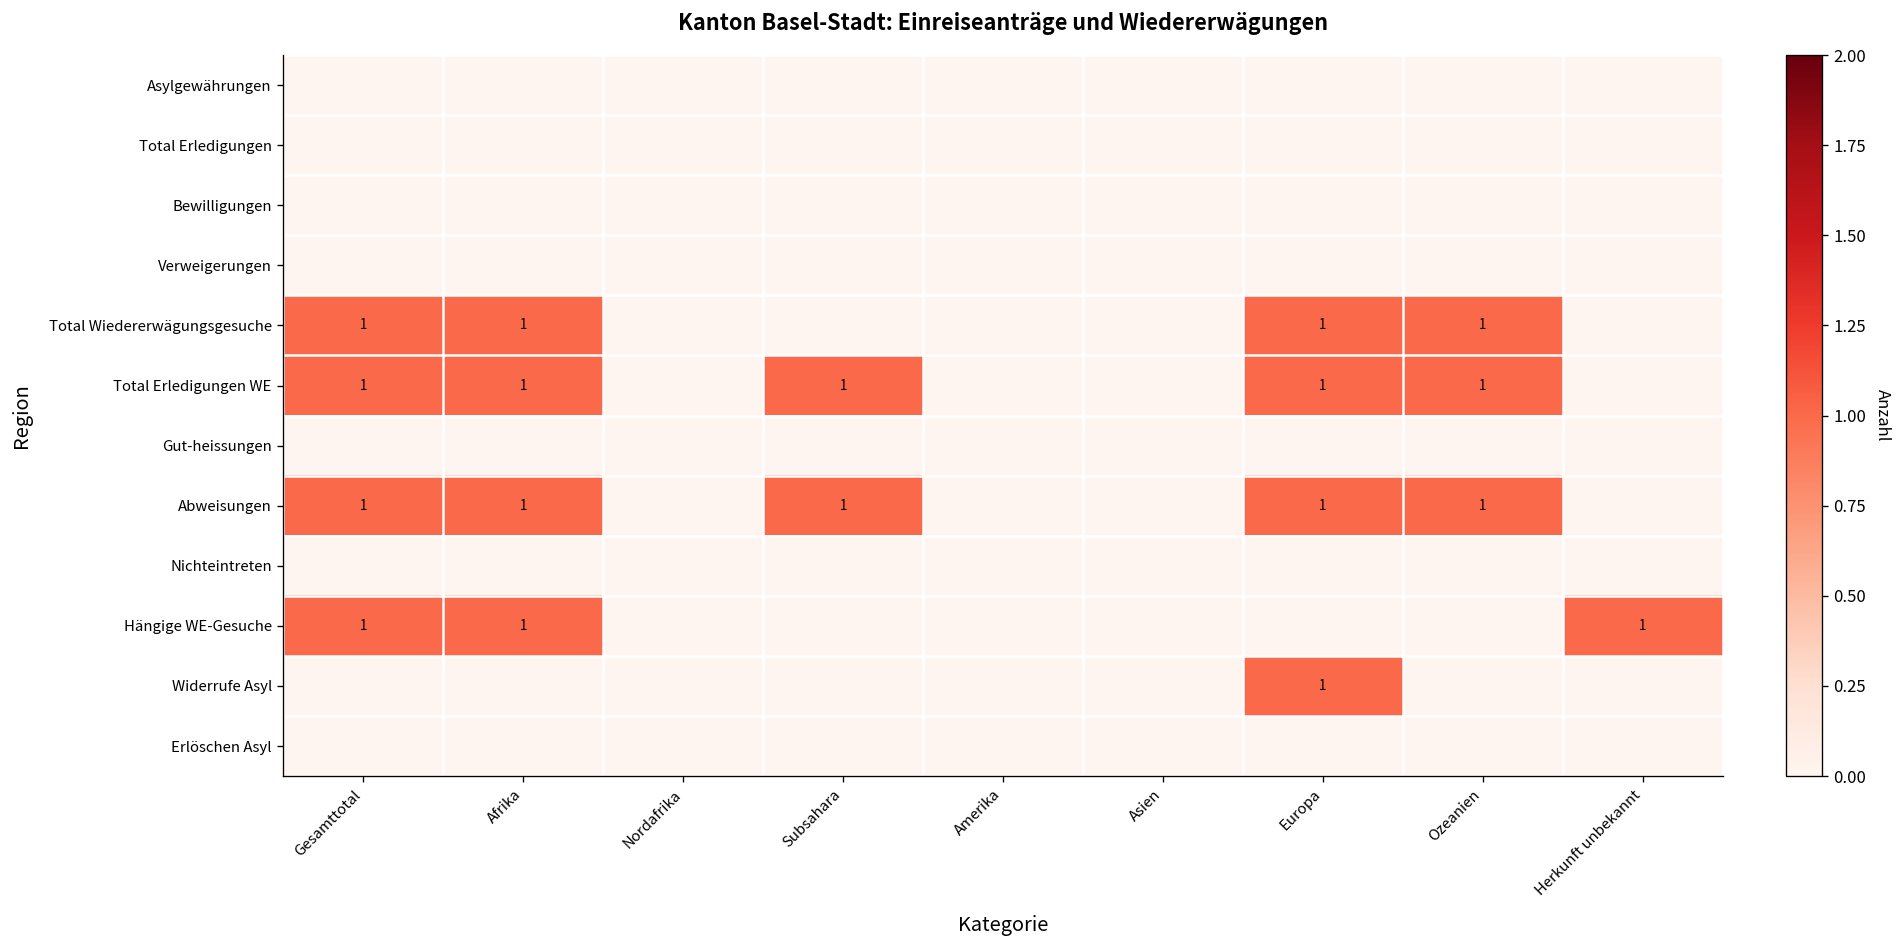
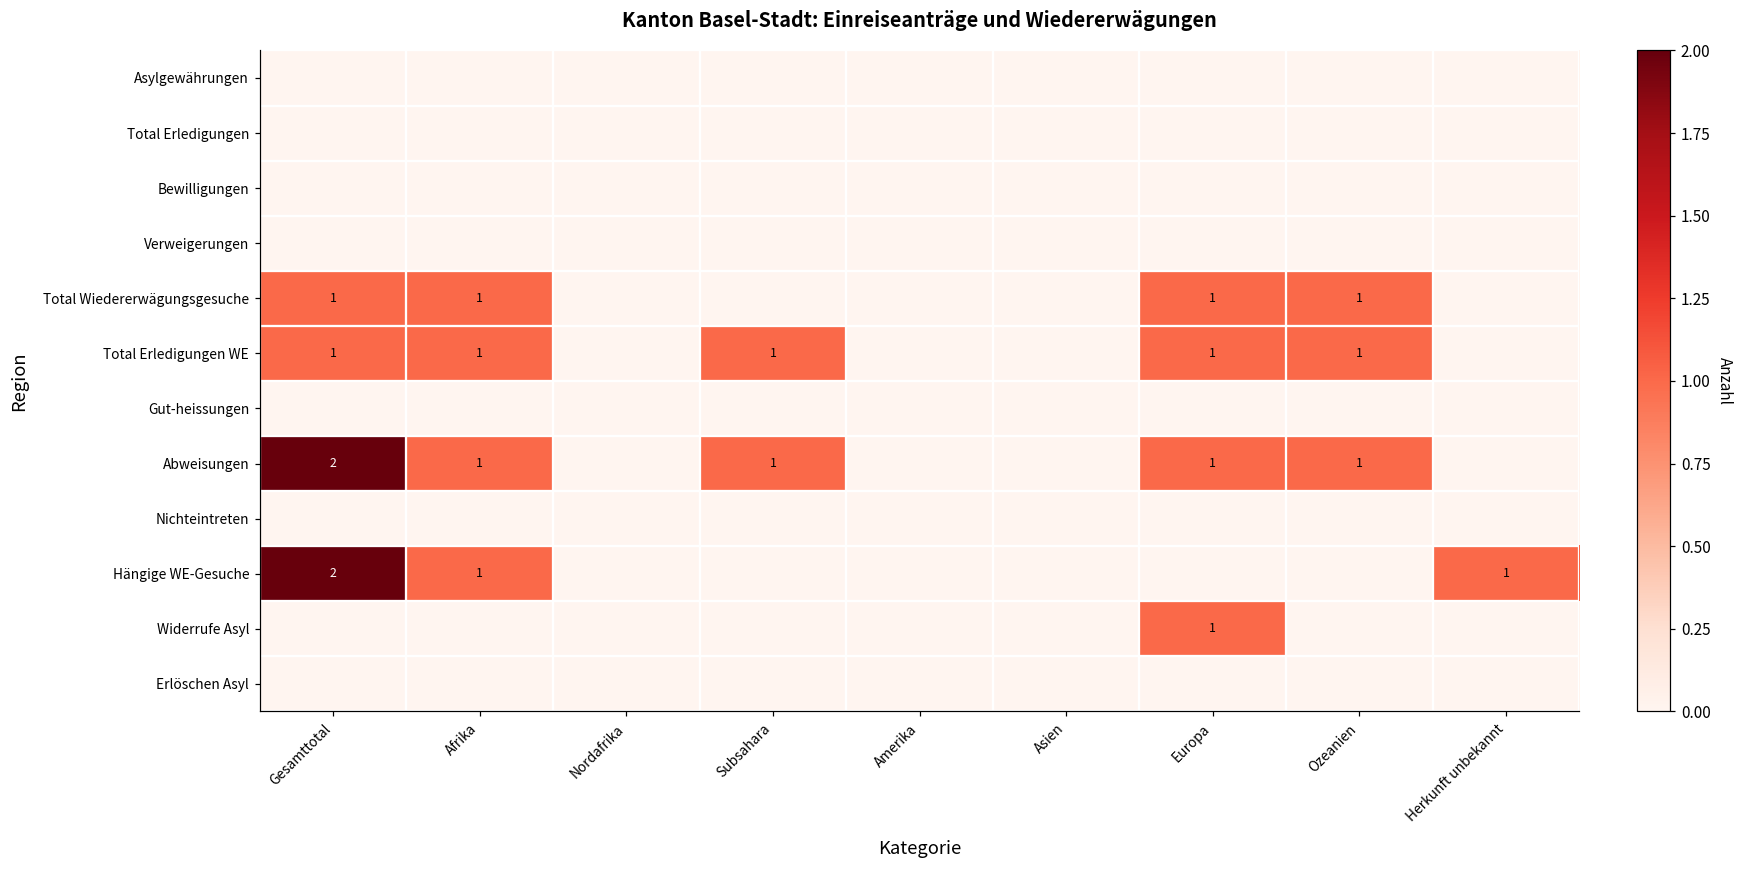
  {
    "Total Wiedererwägungsgesuche": {
      "Gesamttotal": 1,
      "Afrika": 1,
      "Europa": 1,
      "Ozeanien": 1
    },
    "Total Erledigungen WE": {
      "Gesamttotal": 1,
      "Afrika": 1,
      "Subsahara": 1,
      "Europa": 1,
      "Ozeanien": 1
    },
    "Abweisungen": {
-     "Gesamttotal": 1,
+     "Gesamttotal": 2,
      "Afrika": 1,
      "Subsahara": 1,
      "Europa": 1,
      "Ozeanien": 1
    },
    "Hängige WE-Gesuche": {
-     "Gesamttotal": 1,
+     "Gesamttotal": 2,
      "Afrika": 1,
      "Herkunft unbekannt": 1
    },
    "Widerrufe Asyl": {
      "Europa": 1
    }
  }
